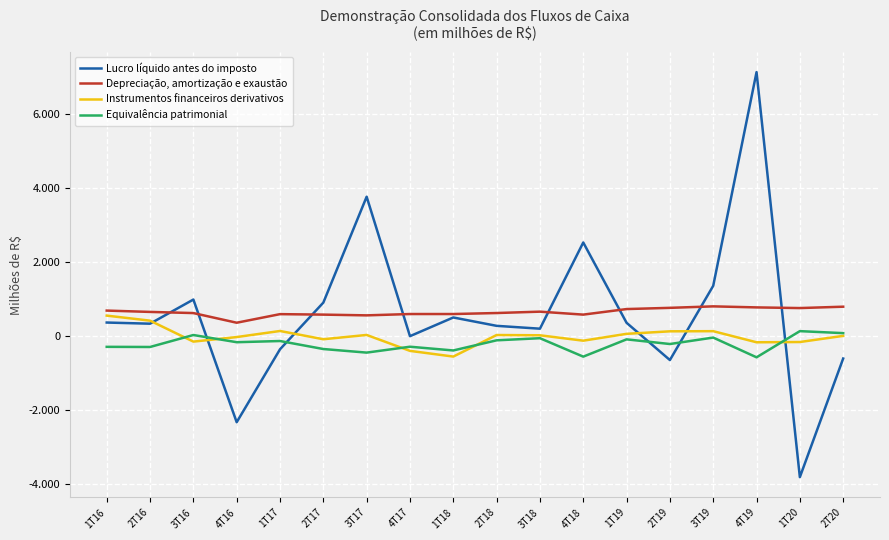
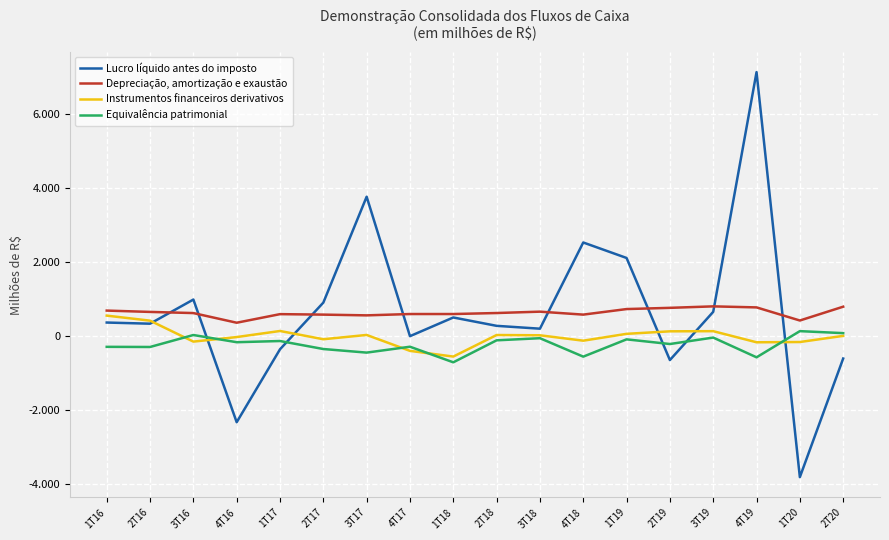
  {
    "Lucro líquido antes do imposto": {
      "1T16": 0.4,
      "2T16": 0.3,
      "3T16": 1.0,
      "4T16": -2.3,
      "1T17": -0.4,
      "2T17": 0.9,
      "3T17": 3.8,
      "4T17": 0.0,
      "1T18": 0.5,
      "2T18": 0.3,
      "3T18": 0.2,
      "4T18": 2.5,
-     "1T19": 0.4,
+     "1T19": 2.1,
      "2T19": -0.6,
-     "3T19": 1.4,
+     "3T19": 0.7,
      "4T19": 7.1,
      "1T20": -3.8,
      "2T20": -0.6
    },
    "Depreciação, amortização e exaustão": {
      "1T16": 0.7,
      "2T16": 0.7,
      "3T16": 0.6,
      "4T16": 0.4,
      "1T17": 0.6,
      "2T17": 0.6,
      "3T17": 0.6,
      "4T17": 0.6,
      "1T18": 0.6,
      "2T18": 0.6,
      "3T18": 0.7,
      "4T18": 0.6,
      "1T19": 0.7,
      "2T19": 0.8,
      "3T19": 0.8,
      "4T19": 0.8,
-     "1T20": 0.8,
+     "1T20": 0.4,
      "2T20": 0.8
    },
    "Instrumentos financeiros derivativos": {
      "1T16": 0.6,
      "2T16": 0.4,
      "3T16": -0.2,
      "4T16": 0.0,
      "1T17": 0.1,
      "2T17": -0.1,
      "3T17": 0.0,
      "4T17": -0.4,
      "1T18": -0.6,
      "2T18": 0.0,
      "3T18": 0.0,
      "4T18": -0.1,
      "1T19": 0.1,
      "2T19": 0.1,
      "3T19": 0.1,
      "4T19": -0.2,
      "1T20": -0.2,
      "2T20": 0.0
    },
    "Equivalência patrimonial": {
      "1T16": -0.3,
      "2T16": -0.3,
      "3T16": 0.0,
      "4T16": -0.2,
      "1T17": -0.1,
      "2T17": -0.4,
      "3T17": -0.4,
      "4T17": -0.3,
-     "1T18": -0.4,
+     "1T18": -0.7,
      "2T18": -0.1,
      "3T18": -0.1,
      "4T18": -0.6,
      "1T19": -0.1,
      "2T19": -0.2,
      "3T19": 0.0,
      "4T19": -0.6,
      "1T20": 0.1,
      "2T20": 0.1
    }
  }
